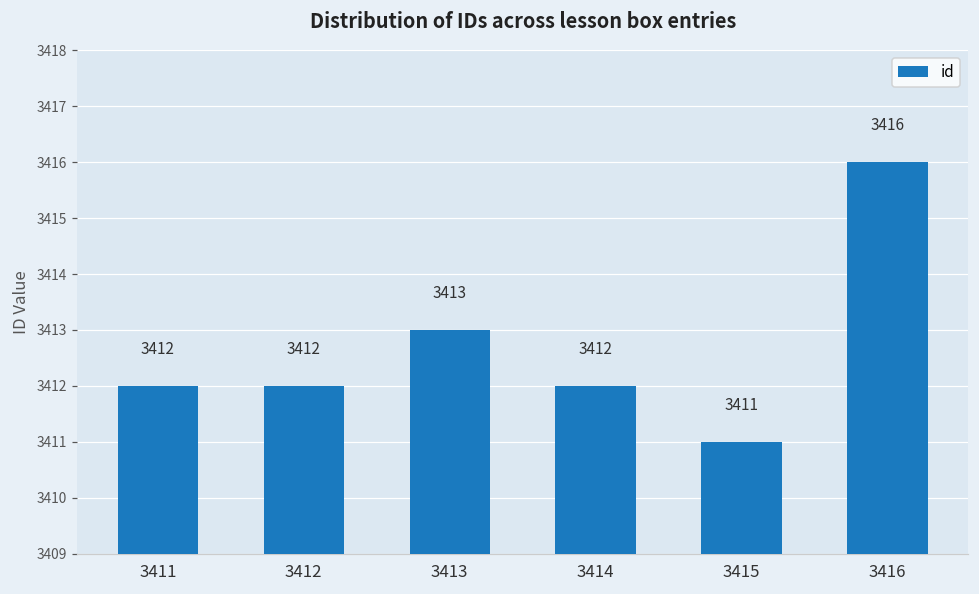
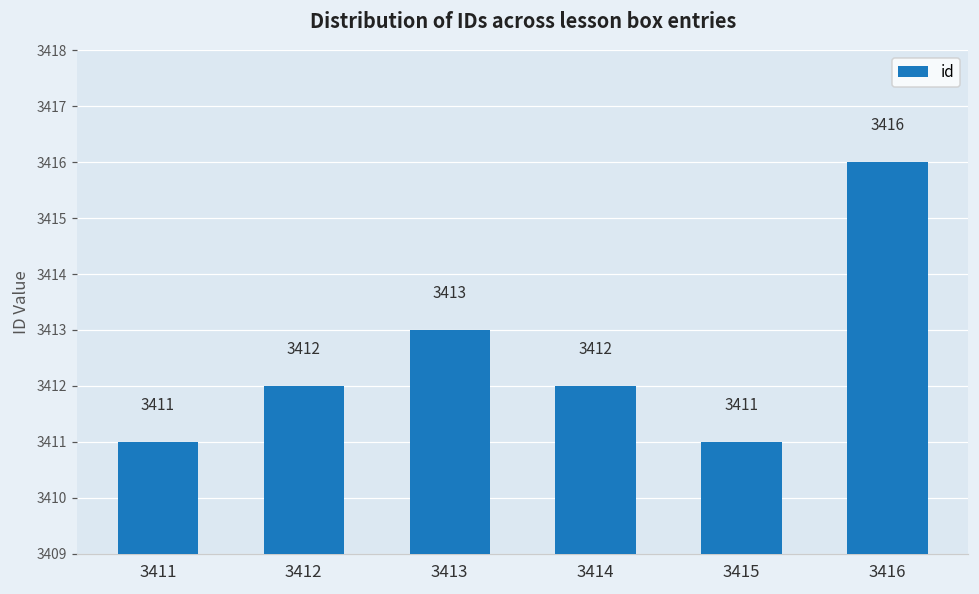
  {
-   "3411": 3412
+   "3411": 3411
  }
